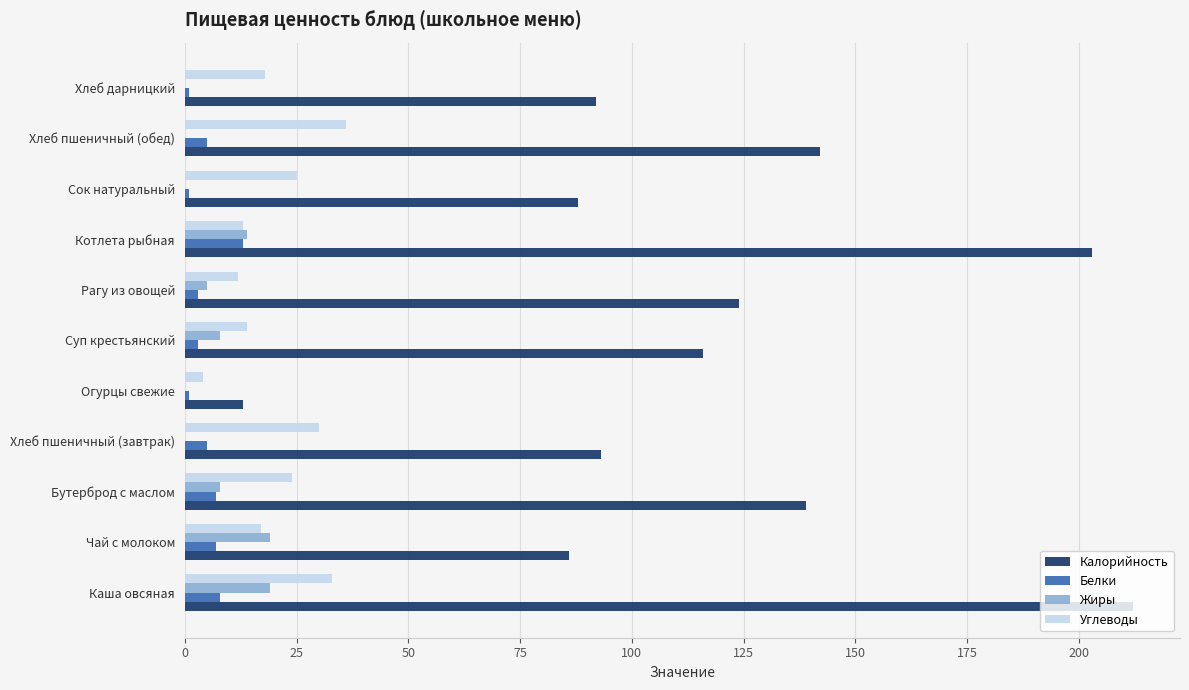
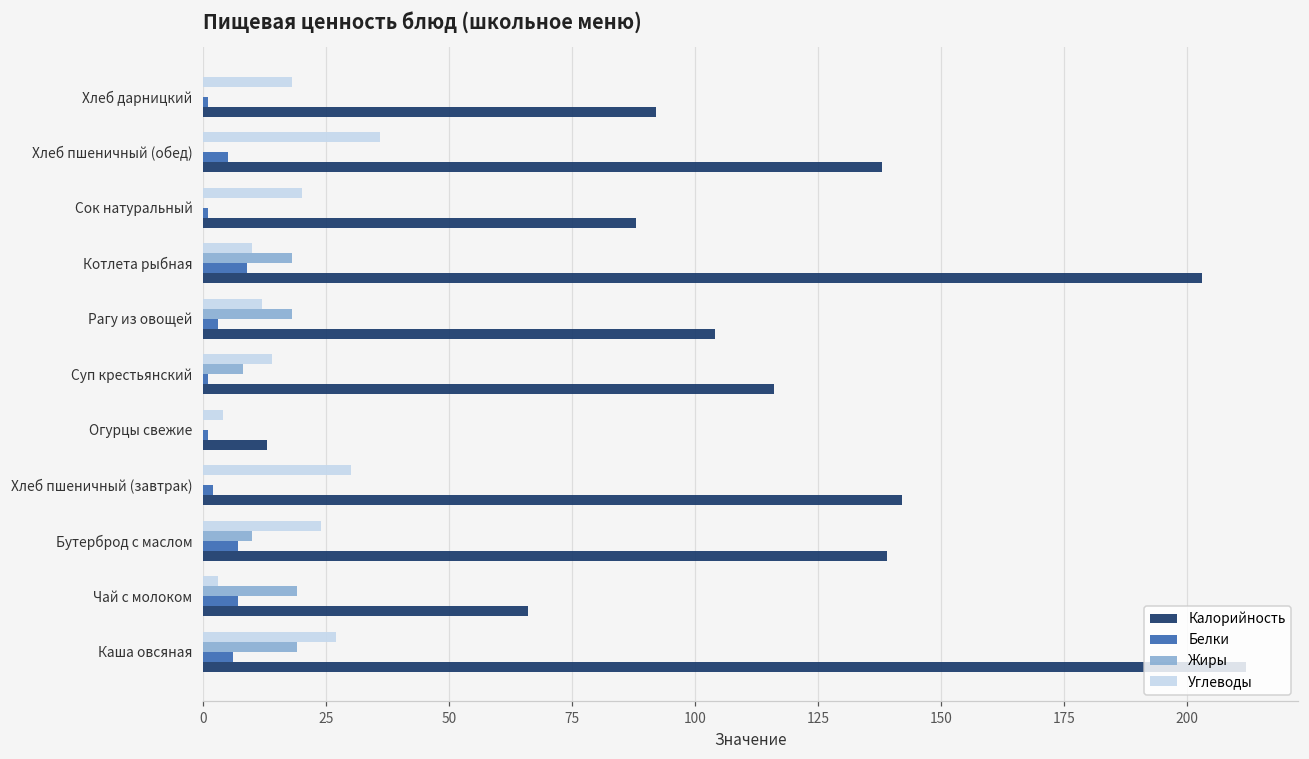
  {
    "Калорийность": {
      "Хлеб дарницкий": 92,
-     "Хлеб пшеничный (обед)": 142,
+     "Хлеб пшеничный (обед)": 138,
      "Сок натуральный": 88,
      "Котлета рыбная": 203,
-     "Рагу из овощей": 124,
+     "Рагу из овощей": 104,
      "Суп крестьянский": 116,
      "Огурцы свежие": 13,
-     "Хлеб пшеничный (завтрак)": 93,
+     "Хлеб пшеничный (завтрак)": 142,
      "Бутерброд с маслом": 139,
-     "Чай с молоком": 86
+     "Чай с молоком": 66
    },
    "Белки": {
      "Хлеб дарницкий": 1,
      "Хлеб пшеничный (обед)": 5,
      "Сок натуральный": 1,
-     "Котлета рыбная": 13,
+     "Котлета рыбная": 9,
      "Рагу из овощей": 3,
-     "Суп крестьянский": 3,
+     "Суп крестьянский": 1,
      "Огурцы свежие": 1,
-     "Хлеб пшеничный (завтрак)": 5,
+     "Хлеб пшеничный (завтрак)": 2,
      "Бутерброд с маслом": 7,
      "Чай с молоком": 7,
-     "Каша овсяная": 8
+     "Каша овсяная": 6
    },
    "Жиры": {
      "Хлеб дарницкий": 0,
      "Хлеб пшеничный (обед)": 0,
      "Сок натуральный": 0,
-     "Котлета рыбная": 14,
-     "Рагу из овощей": 5,
+     "Котлета рыбная": 18,
+     "Рагу из овощей": 18,
      "Суп крестьянский": 8,
      "Огурцы свежие": 0,
      "Хлеб пшеничный (завтрак)": 0,
-     "Бутерброд с маслом": 8,
+     "Бутерброд с маслом": 10,
      "Чай с молоком": 19,
      "Каша овсяная": 19
    },
    "Углеводы": {
      "Хлеб дарницкий": 18,
      "Хлеб пшеничный (обед)": 36,
-     "Сок натуральный": 25,
-     "Котлета рыбная": 13,
+     "Сок натуральный": 20,
+     "Котлета рыбная": 10,
      "Рагу из овощей": 12,
      "Суп крестьянский": 14,
      "Огурцы свежие": 4,
      "Хлеб пшеничный (завтрак)": 30,
      "Бутерброд с маслом": 24,
-     "Чай с молоком": 17,
-     "Каша овсяная": 33
+     "Чай с молоком": 3,
+     "Каша овсяная": 27
    }
  }
